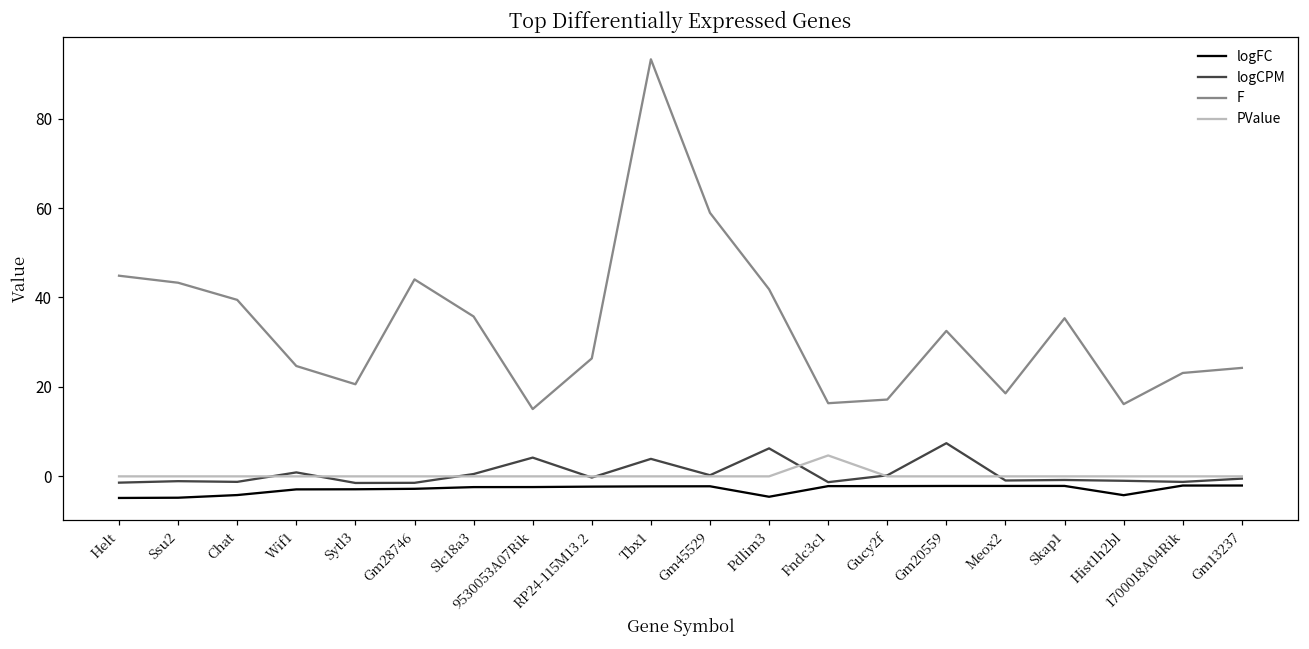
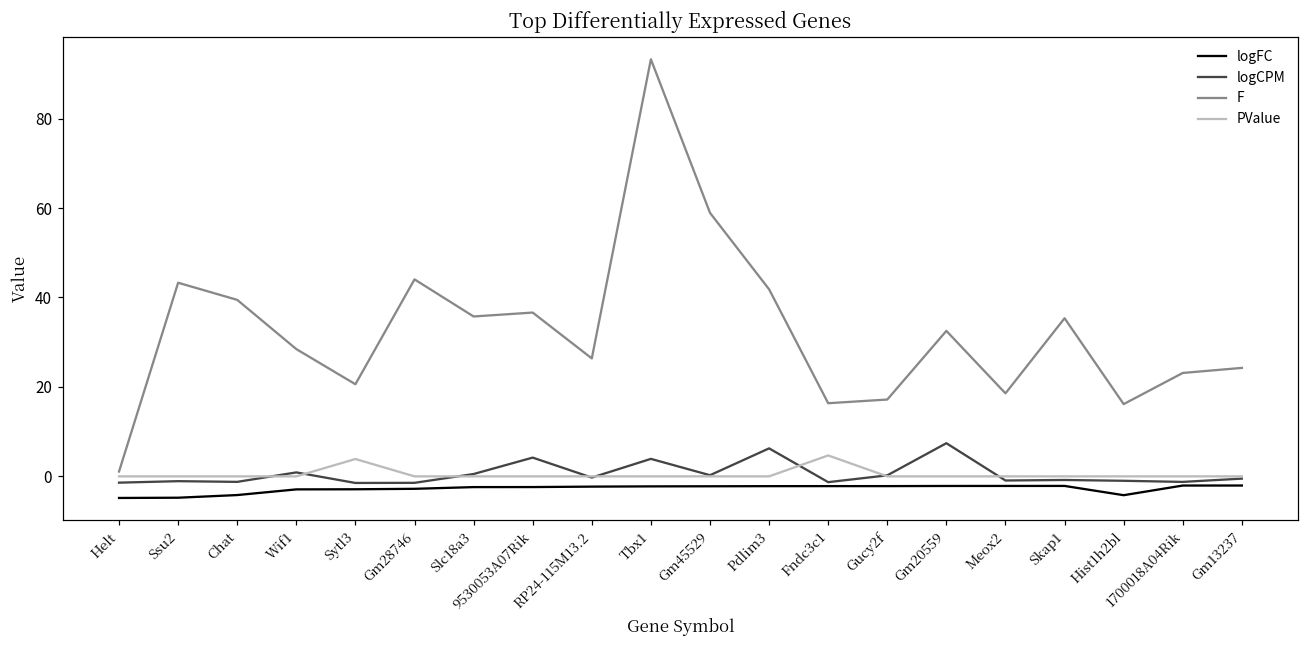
  {
    "logFC": {
      "Helt": -5,
      "Ssu2": -5,
      "Chat": -4,
      "Wif1": -3,
      "Sytl3": -3,
      "Gm28746": -3,
      "Slc18a3": -2,
      "9530053A07Rik": -2,
      "RP24-115M13.2": -2,
      "Tbx1": -2,
      "Gm45529": -2,
-     "Pdlim3": -5,
+     "Pdlim3": -2,
      "Fndc3c1": -2,
      "Gucy2f": -2,
      "Gm20559": -2,
      "Meox2": -2,
      "Skap1": -2,
      "Hist1h2bl": -4,
      "1700018A04Rik": -2,
      "Gm13237": -2
    },
    "logCPM": {
      "Helt": -1,
      "Ssu2": -1,
      "Chat": -1,
      "Wif1": 1,
      "Sytl3": -1,
      "Gm28746": -1,
      "9530053A07Rik": 4,
      "Tbx1": 4,
      "Pdlim3": 6,
      "Fndc3c1": -1,
      "Gm20559": 7,
      "Meox2": -1,
      "Skap1": -1,
      "Hist1h2bl": -1,
      "1700018A04Rik": -1
    },
    "F": {
-     "Helt": 45,
+     "Helt": 1,
      "Ssu2": 43,
      "Chat": 39,
-     "Wif1": 25,
+     "Wif1": 28,
      "Sytl3": 21,
      "Gm28746": 44,
      "Slc18a3": 36,
-     "9530053A07Rik": 15,
+     "9530053A07Rik": 37,
      "RP24-115M13.2": 26,
      "Tbx1": 93,
      "Gm45529": 59,
      "Pdlim3": 42,
      "Fndc3c1": 16,
      "Gucy2f": 17,
      "Gm20559": 33,
      "Meox2": 19,
      "Skap1": 35,
      "Hist1h2bl": 16,
      "1700018A04Rik": 23,
      "Gm13237": 24
    },
    "PValue": {
      "Helt": 0,
      "Ssu2": 0,
      "Chat": 0,
      "Wif1": 0,
-     "Sytl3": 0,
+     "Sytl3": 4,
      "Gm28746": 0,
      "9530053A07Rik": 0,
      "Tbx1": 0,
      "Pdlim3": 0,
      "Fndc3c1": 5,
      "Gm20559": 0,
      "Meox2": 0,
      "Skap1": 0,
      "Hist1h2bl": 0,
      "1700018A04Rik": 0
    }
  }
